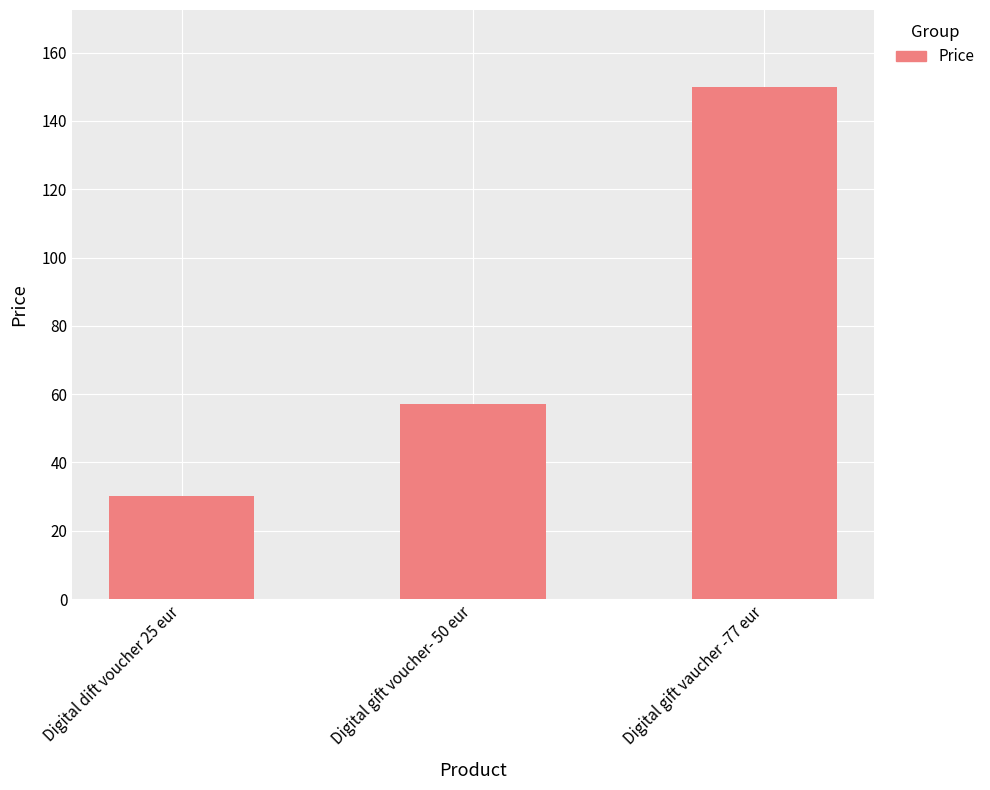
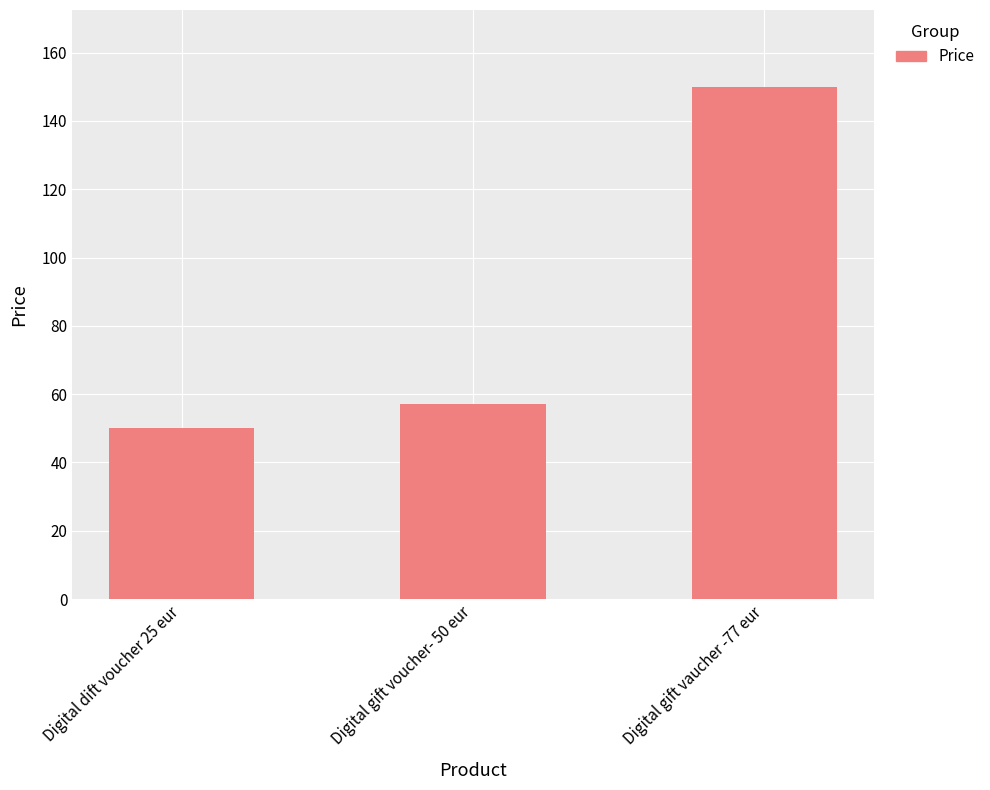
  {
-   "Digital dift voucher 25 eur": 30,
+   "Digital dift voucher 25 eur": 50,
    "Digital gift voucher- 50 eur": 57,
    "Digital gift vaucher -77 eur": 150
  }
